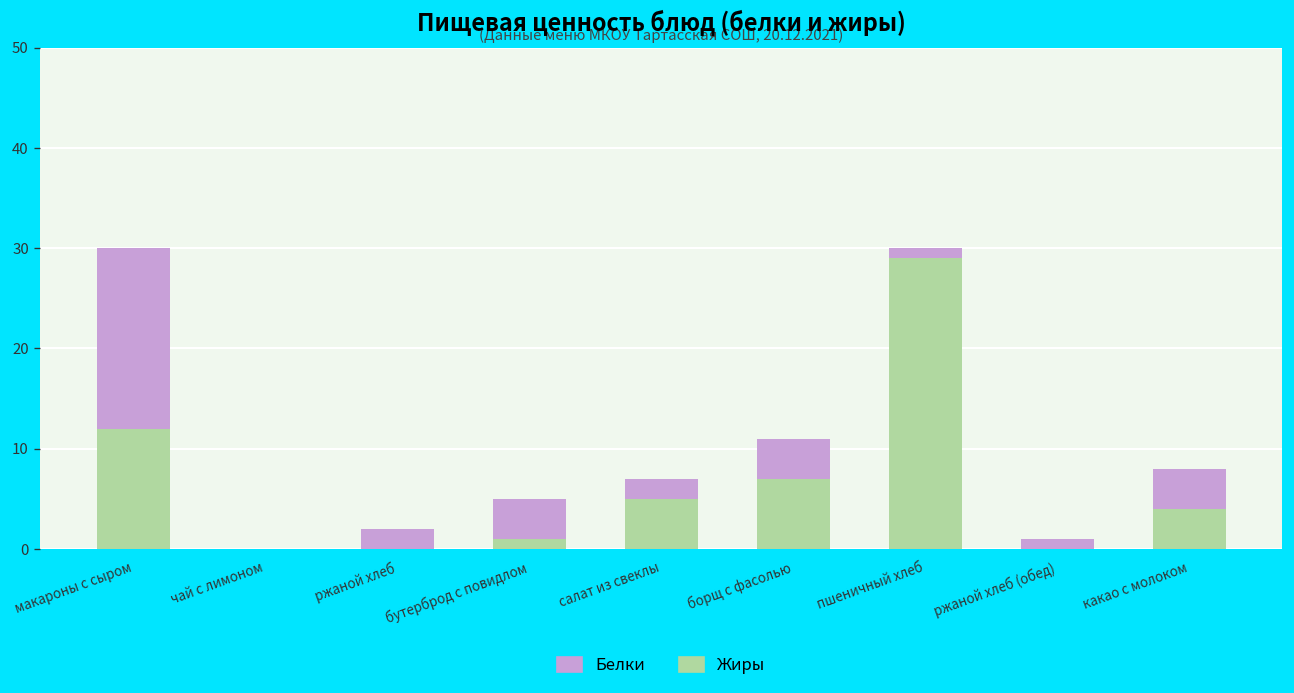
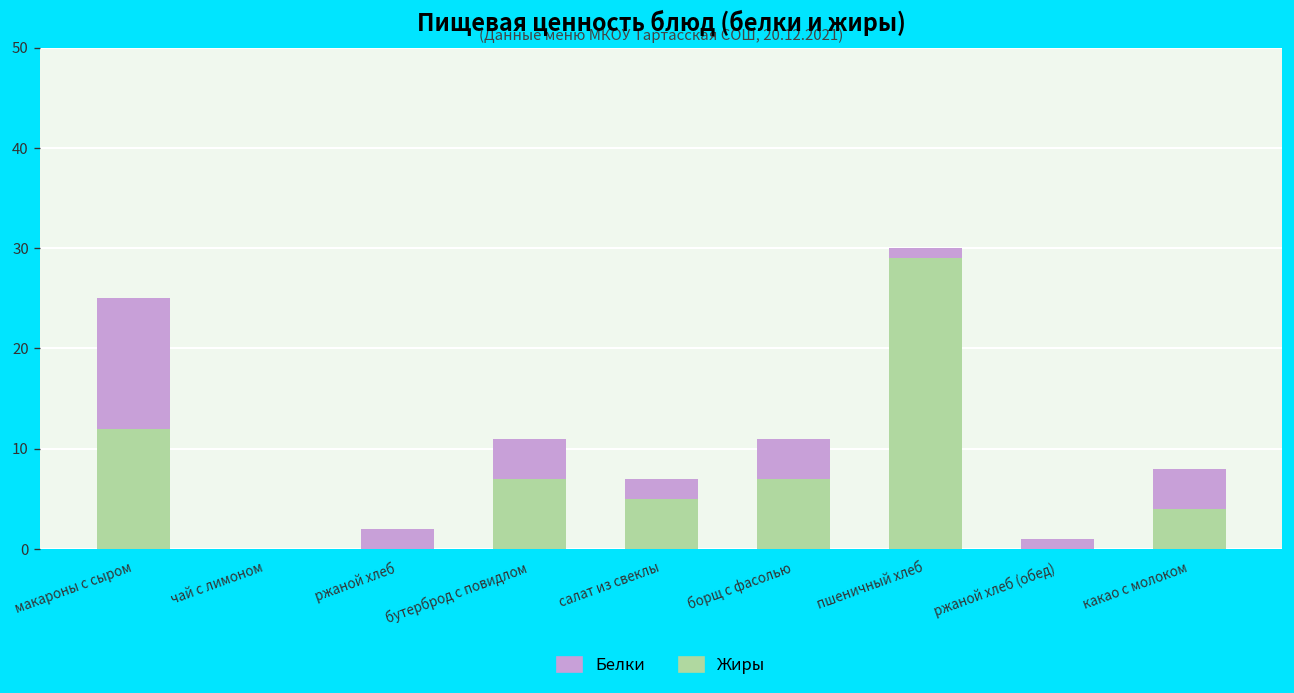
  {
    "Жиры": {
      "макароны с сыром": 12,
      "чай с лимоном": 0,
      "ржаной хлеб": 0,
-     "бутерброд с повидлом": 1,
+     "бутерброд с повидлом": 7,
      "салат из свеклы": 5,
      "борщ с фасолью": 7,
      "пшеничный хлеб": 29,
      "ржаной хлеб (обед)": 0,
      "какао с молоком": 4
    },
    "Белки": {
-     "макароны с сыром": 18,
+     "макароны с сыром": 13,
      "чай с лимоном": 0,
      "ржаной хлеб": 2,
      "бутерброд с повидлом": 4,
      "салат из свеклы": 2,
      "борщ с фасолью": 4,
      "пшеничный хлеб": 1,
      "ржаной хлеб (обед)": 1,
      "какао с молоком": 4
    }
  }
